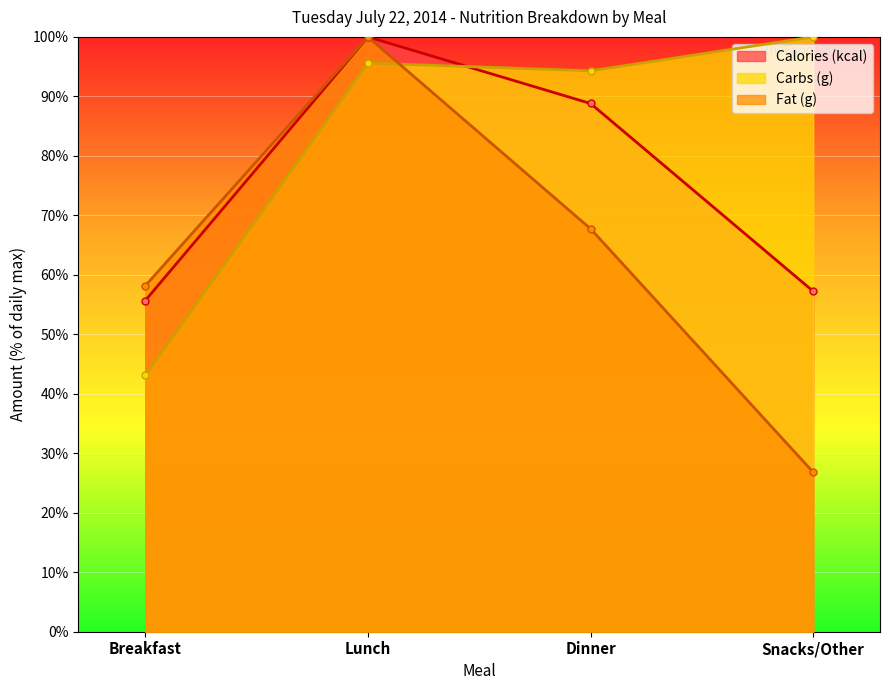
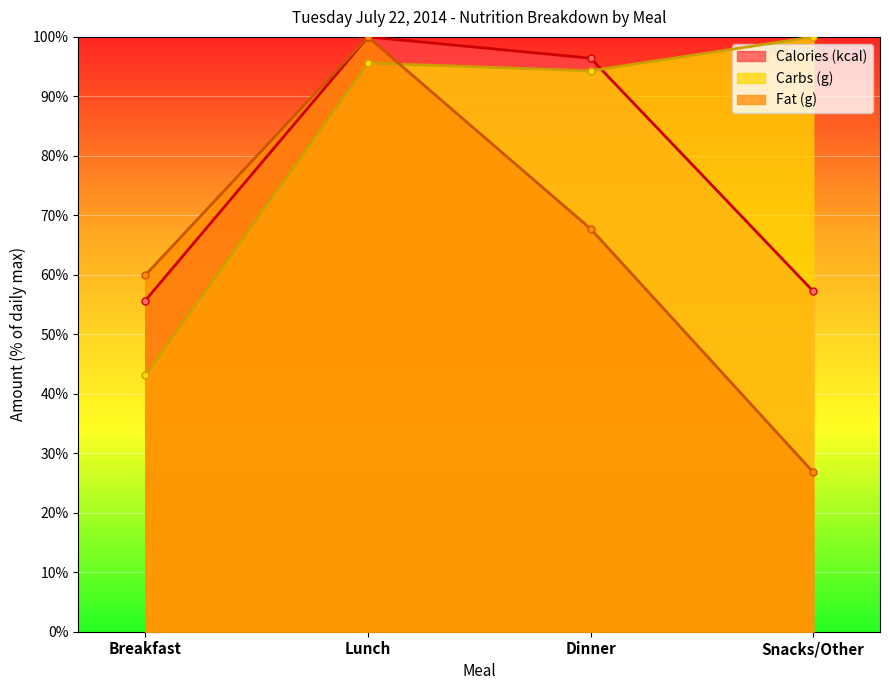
  {
    "Calories (kcal)": {
      "Breakfast": "56%",
-     "Dinner": "89%",
+     "Dinner": "96%",
      "Snacks/Other": "57%"
    },
    "Carbs (g)": {
      "Breakfast": "43%",
      "Lunch": "96%",
      "Dinner": "94%",
      "Snacks/Other": "100%"
    },
    "Fat (g)": {
-     "Breakfast": "58%",
+     "Breakfast": "60%",
      "Dinner": "68%",
      "Snacks/Other": "27%"
    }
  }
